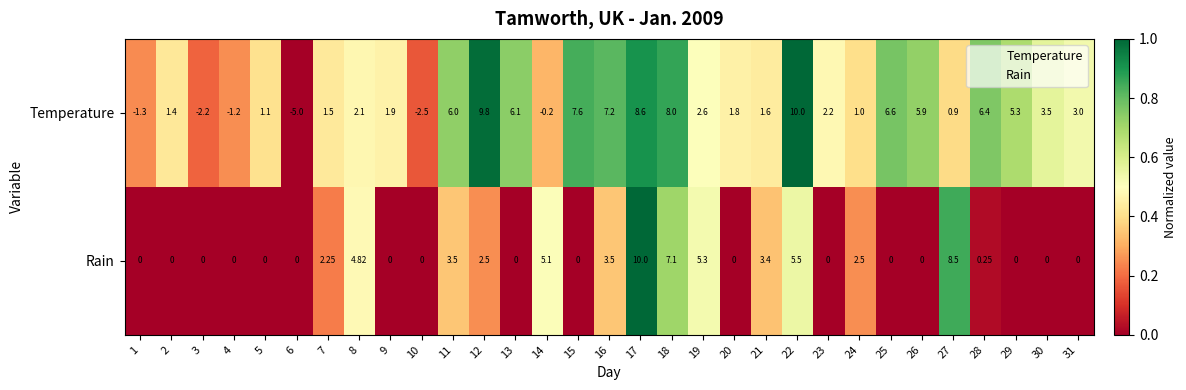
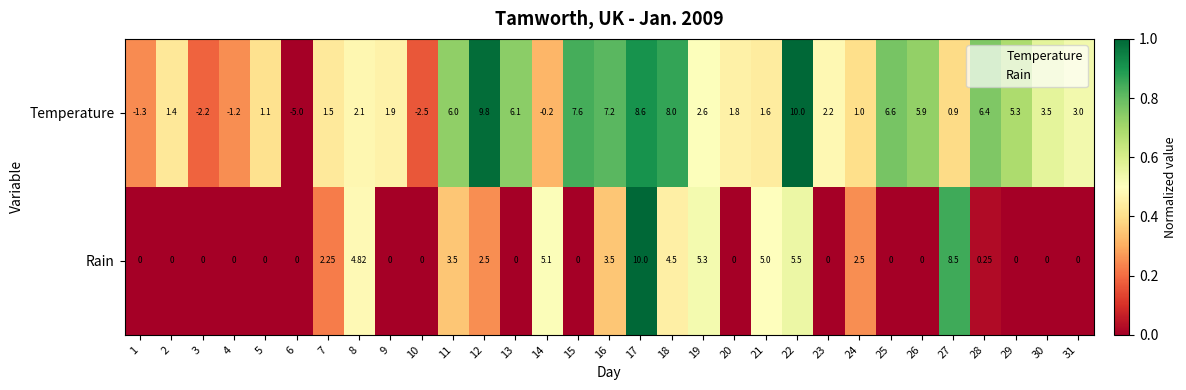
  {
    "Temperature": {
      "1": -1.3,
      "2": 1.4,
      "3": -2.2,
      "4": -1.2,
      "5": 1.1,
      "6": -5.0,
      "7": 1.5,
      "8": 2.1,
      "9": 1.9,
      "10": -2.5,
      "11": 6.0,
      "12": 9.8,
      "13": 6.1,
      "14": -0.2,
      "15": 7.6,
      "16": 7.2,
      "17": 8.6,
      "18": 8.0,
      "19": 2.6,
      "20": 1.8,
      "21": 1.6,
      "22": 10.0,
      "23": 2.2,
      "24": 1.0,
      "25": 6.6,
      "26": 5.9,
      "27": 0.9,
      "28": 6.4,
      "29": 5.3,
      "30": 3.5,
      "31": 3.0
    },
    "Rain": {
      "1": 0,
      "2": 0,
      "3": 0,
      "4": 0,
      "5": 0,
      "6": 0,
      "7": 2.25,
      "8": 4.82,
      "9": 0,
      "10": 0,
      "11": 3.5,
      "12": 2.5,
      "13": 0,
      "14": 5.1,
      "15": 0,
      "16": 3.5,
      "17": 10.0,
-     "18": 7.1,
+     "18": 4.5,
      "19": 5.3,
      "20": 0,
-     "21": 3.4,
+     "21": 5.0,
      "22": 5.5,
      "23": 0,
      "24": 2.5,
      "25": 0,
      "26": 0,
      "27": 8.5,
      "28": 0.25,
      "29": 0,
      "30": 0,
      "31": 0
    }
  }
